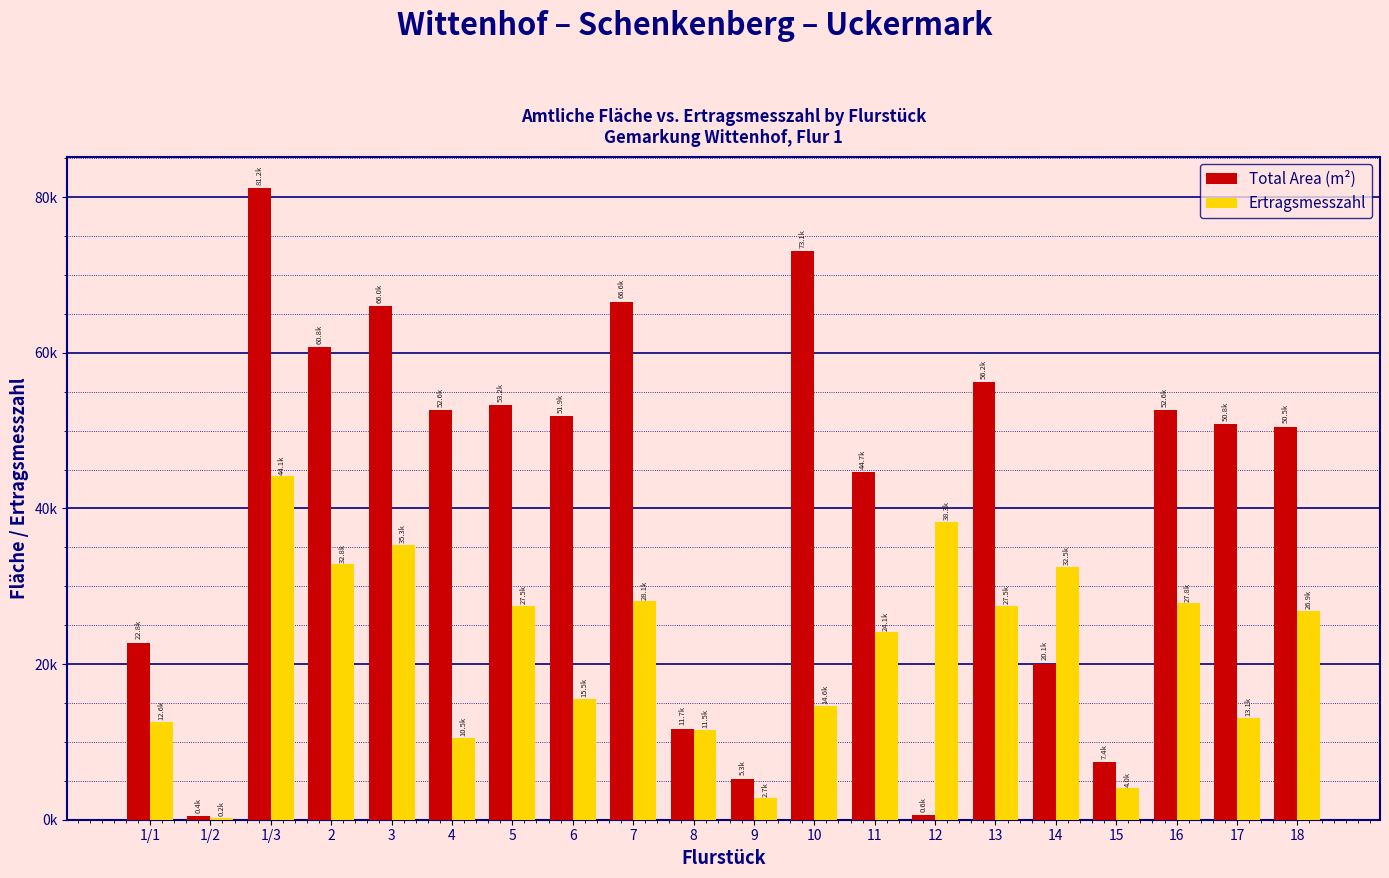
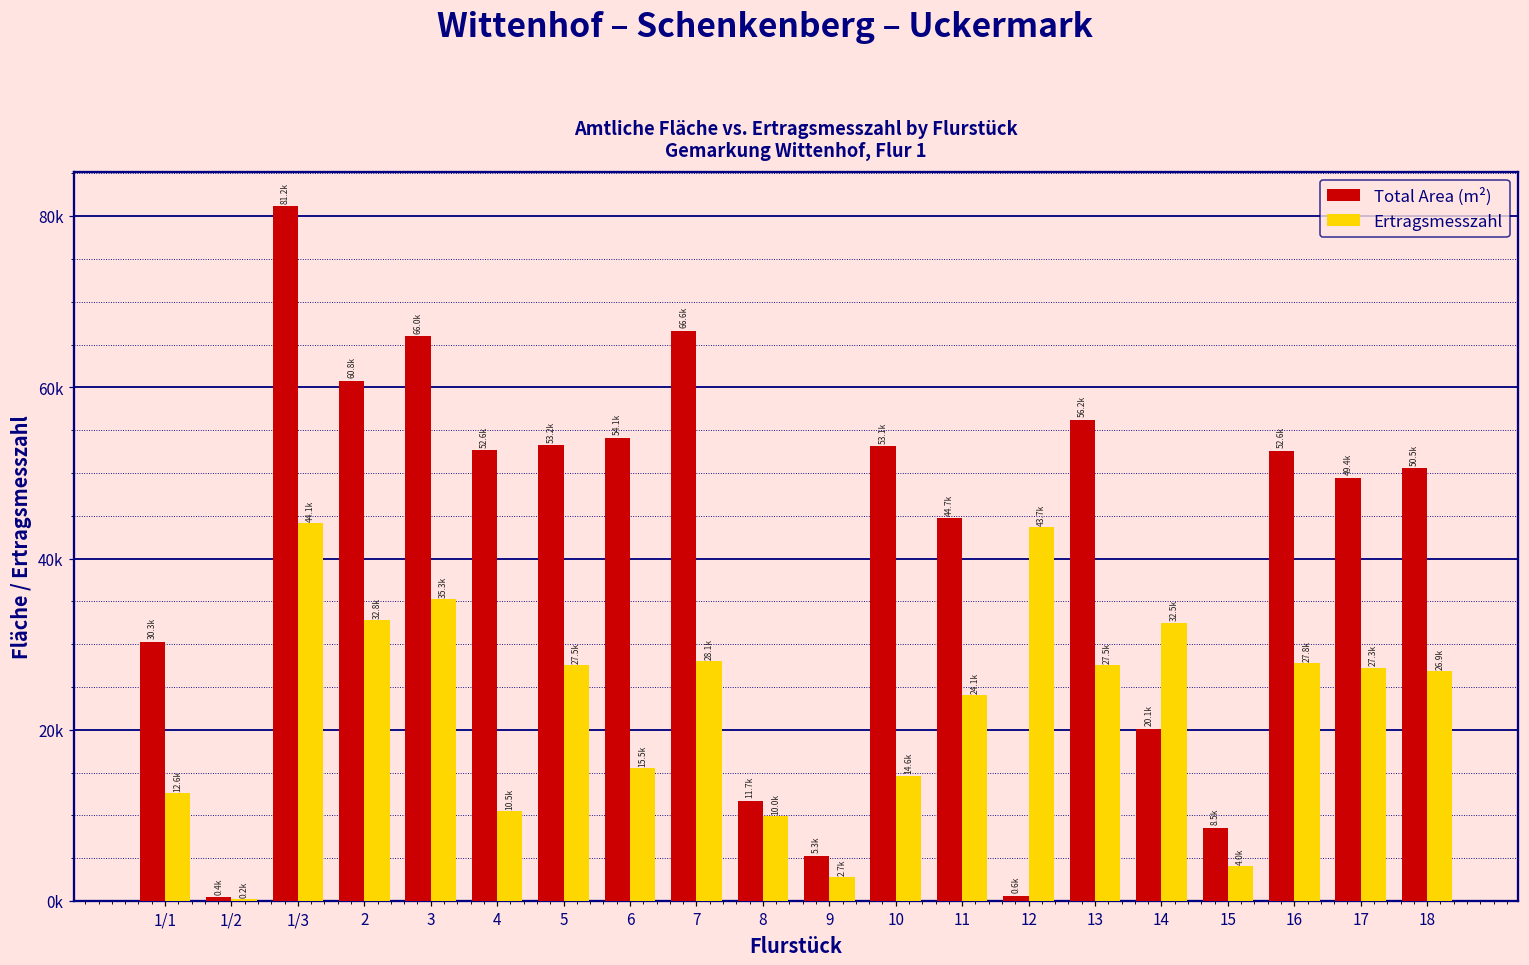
  {
    "Total Area (m²)": {
-     "1/1": "22.8k",
+     "1/1": "30.3k",
      "1/2": "0.4k",
      "1/3": "81.2k",
      "2": "60.8k",
      "3": "66.0k",
      "4": "52.6k",
      "5": "53.2k",
-     "6": "51.9k",
+     "6": "54.1k",
      "7": "66.6k",
      "8": "11.7k",
      "9": "5.3k",
-     "10": "73.1k",
+     "10": "53.1k",
      "11": "44.7k",
      "12": "0.6k",
      "13": "56.2k",
      "14": "20.1k",
-     "15": "7.4k",
+     "15": "8.5k",
      "16": "52.6k",
-     "17": "50.8k",
+     "17": "49.4k",
      "18": "50.5k"
    },
    "Ertragsmesszahl": {
      "1/1": "12.6k",
      "1/2": "0.2k",
      "1/3": "44.1k",
      "2": "32.8k",
      "3": "35.3k",
      "4": "10.5k",
      "5": "27.5k",
      "6": "15.5k",
      "7": "28.1k",
-     "8": "11.5k",
+     "8": "10.0k",
      "9": "2.7k",
      "10": "14.6k",
      "11": "24.1k",
-     "12": "38.3k",
+     "12": "43.7k",
      "13": "27.5k",
      "14": "32.5k",
      "15": "4.0k",
      "16": "27.8k",
-     "17": "13.1k",
+     "17": "27.3k",
      "18": "26.9k"
    }
  }
